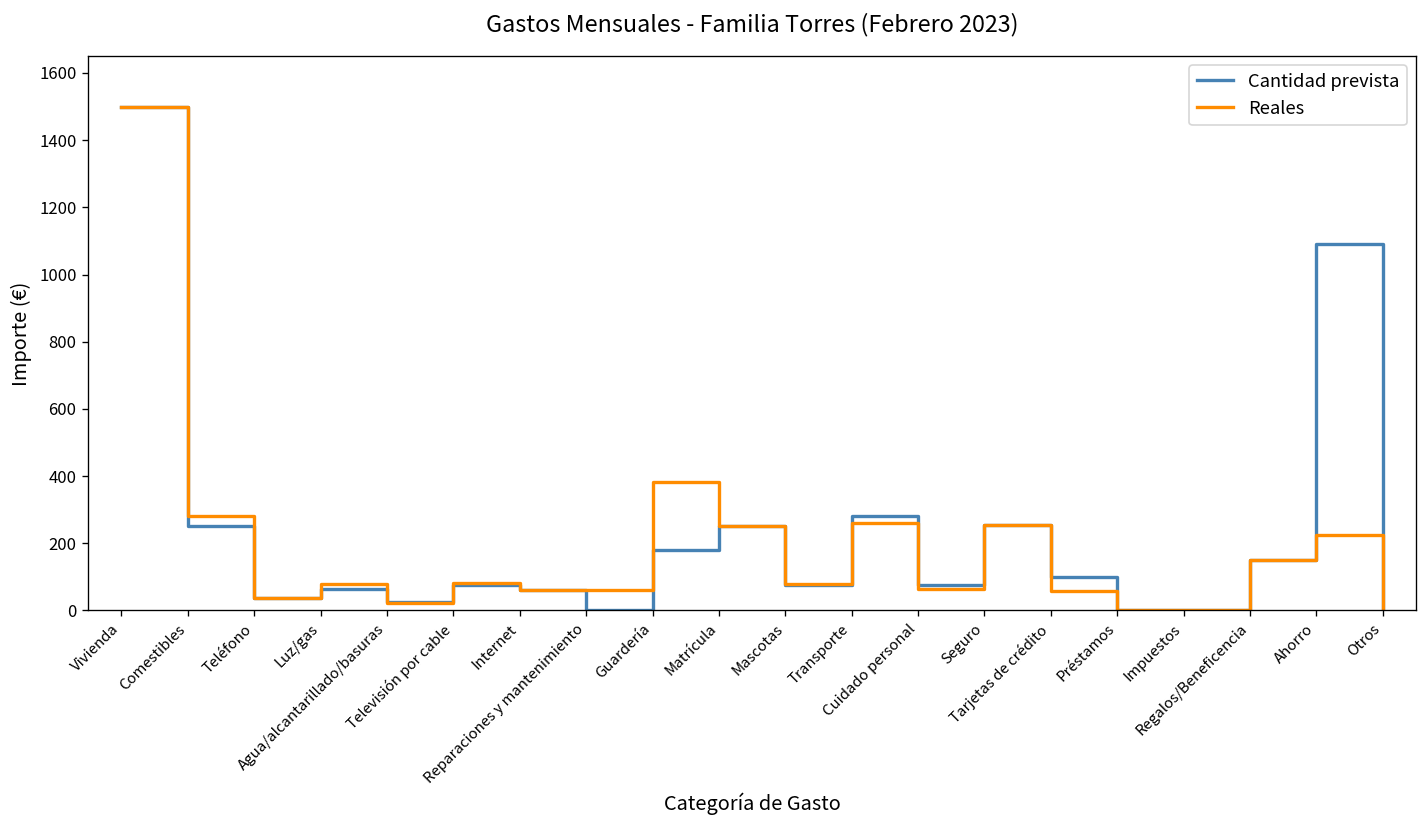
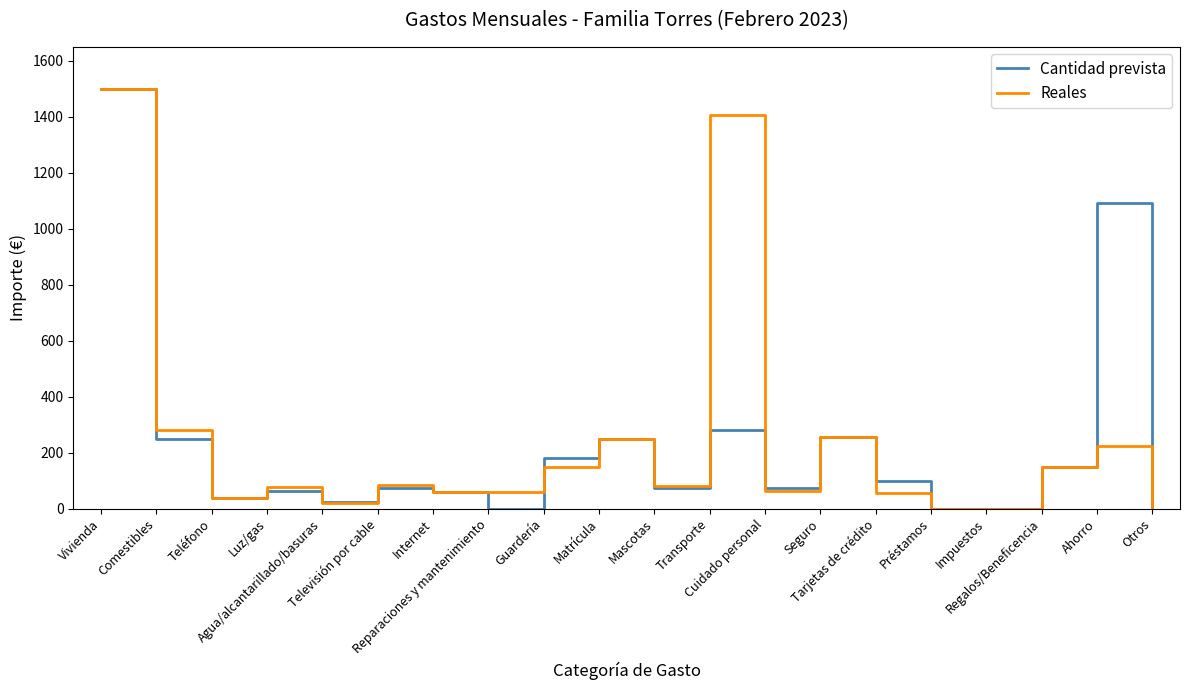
  {
    "Cantidad prevista": {
      "Comestibles": 250,
      "Luz/gas": 70,
      "Reparaciones y mantenimiento": 0,
      "Guardería": 180,
      "Transporte": 280,
      "Cuidado personal": 80,
      "Tarjetas de crédito": 100,
      "Ahorro": 1090
    },
    "Reales": {
      "Comestibles": 280,
      "Luz/gas": 80,
      "Reparaciones y mantenimiento": 60,
-     "Guardería": 380,
-     "Transporte": 260,
+     "Guardería": 150,
+     "Transporte": 1410,
      "Cuidado personal": 70,
      "Tarjetas de crédito": 60,
      "Ahorro": 230
    }
  }
